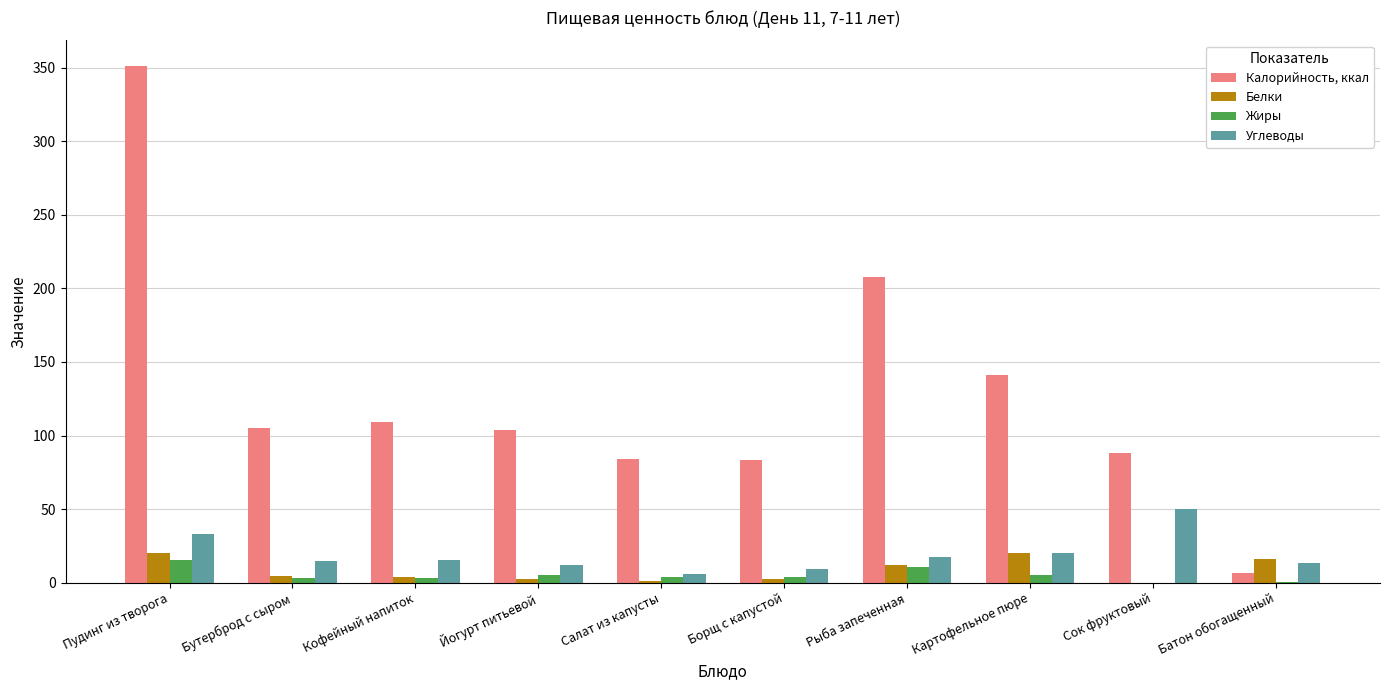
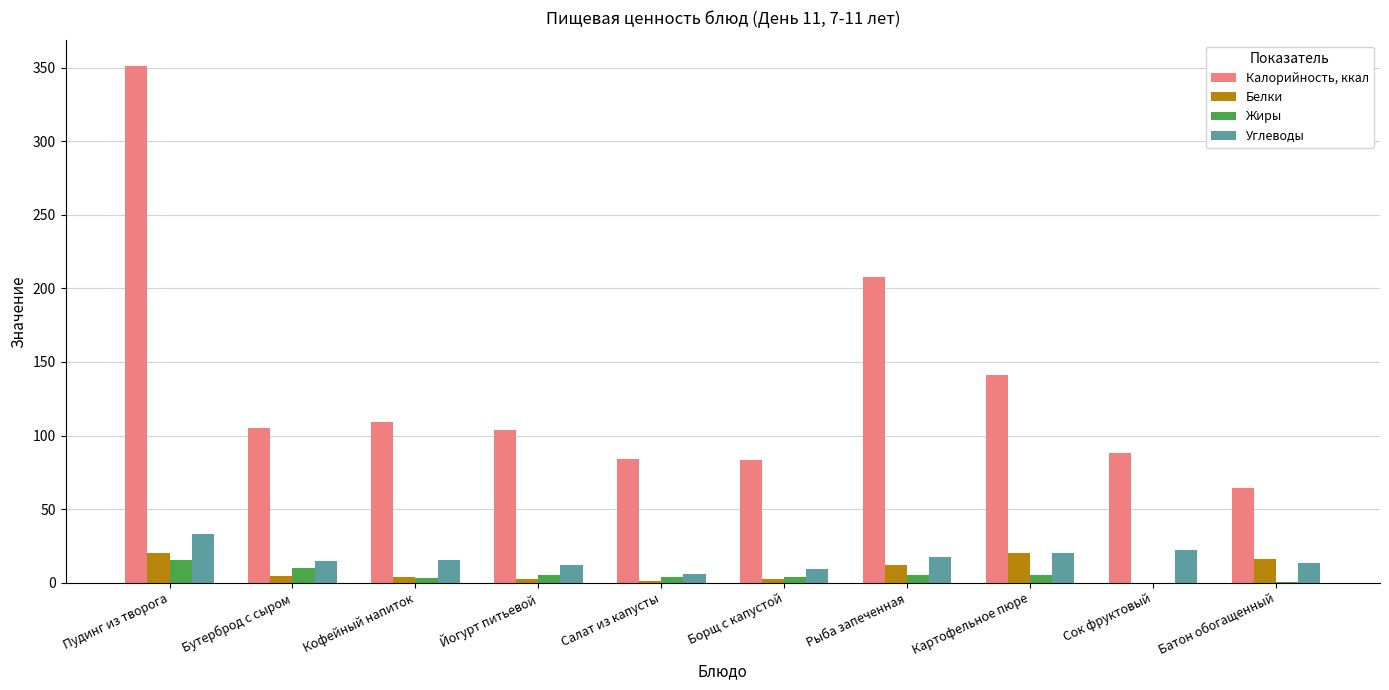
  {
    "Калорийность, ккал": {
      "Пудинг из творога": 351,
      "Бутерброд с сыром": 105,
      "Кофейный напиток": 109,
      "Йогурт питьевой": 104,
      "Салат из капусты": 84,
      "Борщ с капустой": 84,
      "Рыба запеченная": 208,
      "Картофельное пюре": 141,
      "Сок фруктовый": 88,
-     "Батон обогащенный": 6
+     "Батон обогащенный": 64
    },
    "Белки": {
      "Пудинг из творога": 20,
      "Бутерброд с сыром": 5,
      "Кофейный напиток": 4,
      "Йогурт питьевой": 3,
      "Борщ с капустой": 2,
      "Рыба запеченная": 12,
      "Картофельное пюре": 21,
      "Сок фруктовый": 0,
      "Батон обогащенный": 16
    },
    "Жиры": {
      "Пудинг из творога": 15,
-     "Бутерброд с сыром": 3,
+     "Бутерброд с сыром": 10,
      "Кофейный напиток": 4,
      "Йогурт питьевой": 5,
      "Салат из капусты": 4,
      "Борщ с капустой": 4,
-     "Рыба запеченная": 11,
+     "Рыба запеченная": 5,
      "Картофельное пюре": 5,
      "Сок фруктовый": 0
    },
    "Углеводы": {
      "Пудинг из творога": 33,
      "Бутерброд с сыром": 15,
      "Кофейный напиток": 16,
      "Йогурт питьевой": 12,
      "Салат из капусты": 6,
      "Борщ с капустой": 9,
      "Рыба запеченная": 17,
      "Картофельное пюре": 20,
-     "Сок фруктовый": 50,
+     "Сок фруктовый": 22,
      "Батон обогащенный": 13
    }
  }
